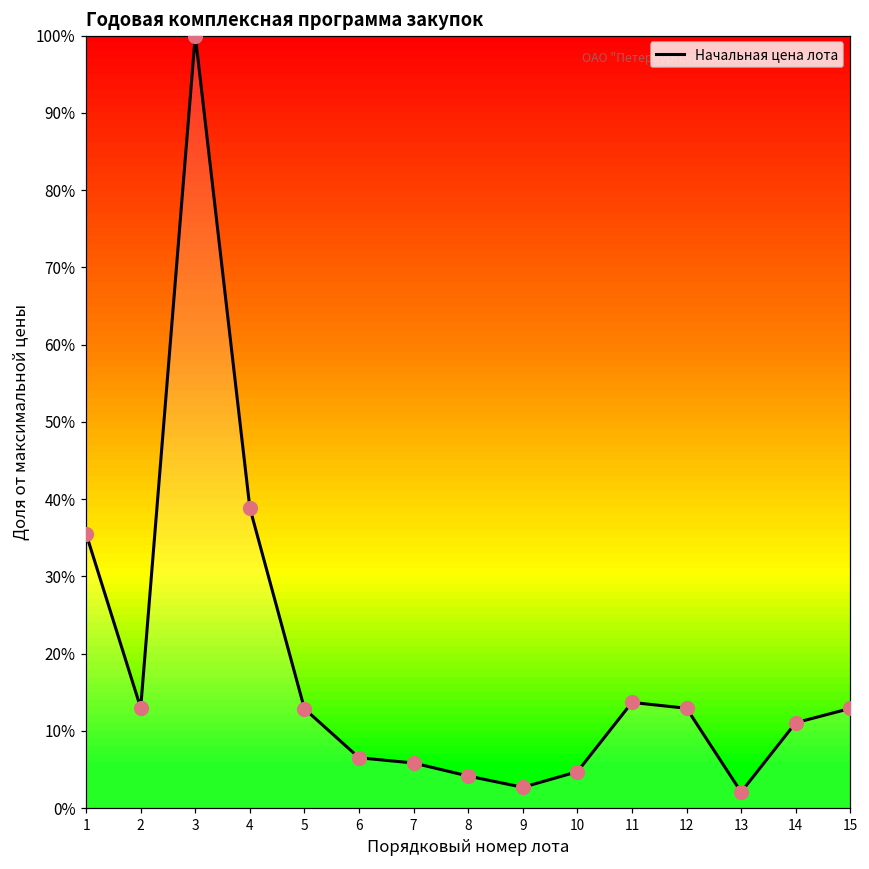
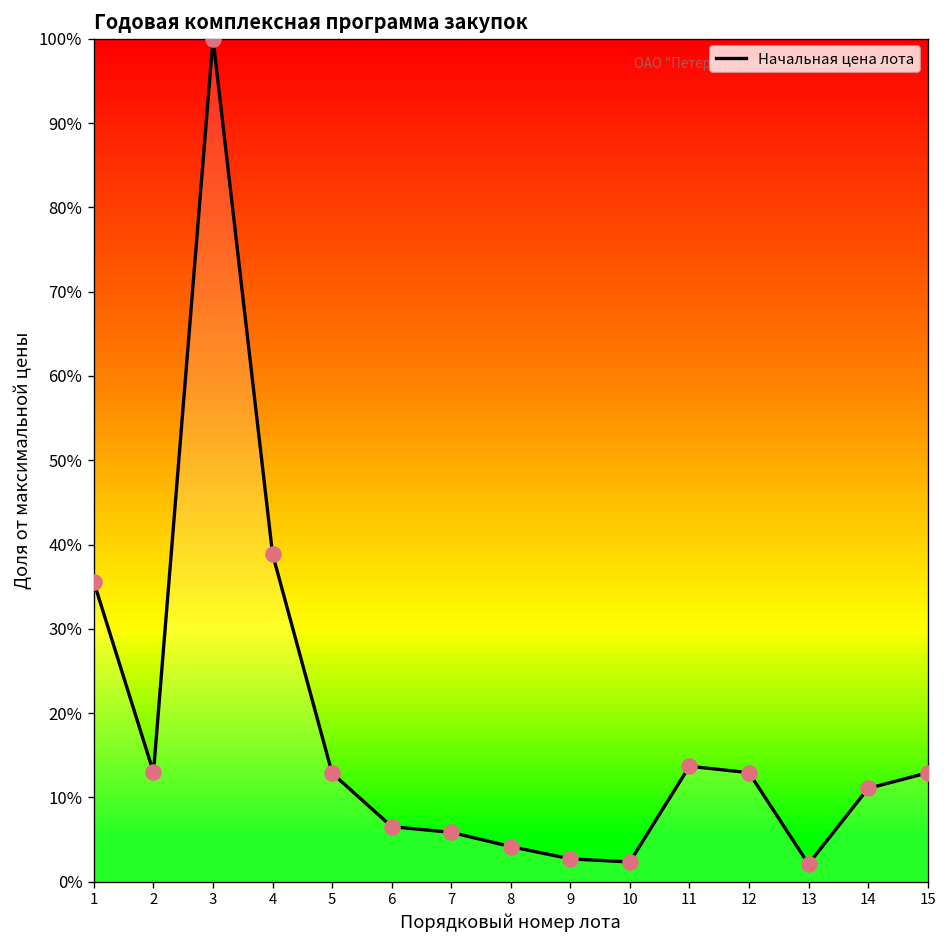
  {
    "1": "36%",
    "2": "13%",
    "3": "100%",
    "4": "39%",
    "5": "13%",
    "6": "7%",
    "7": "6%",
    "8": "4%",
    "9": "3%",
-   "10": "5%",
+   "10": "2%",
    "11": "14%",
    "12": "13%",
    "13": "2%",
    "14": "11%",
    "15": "13%"
  }
